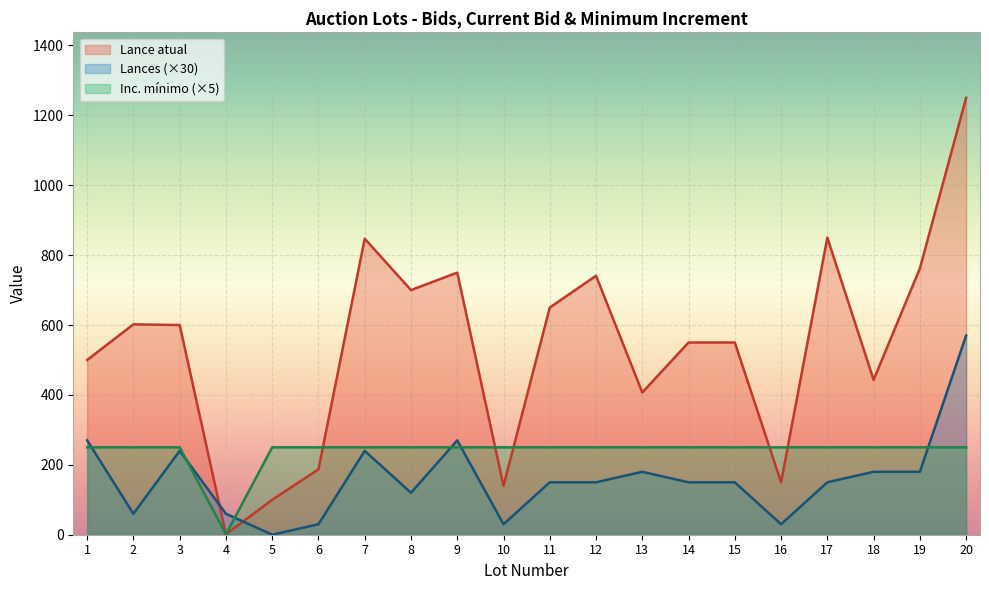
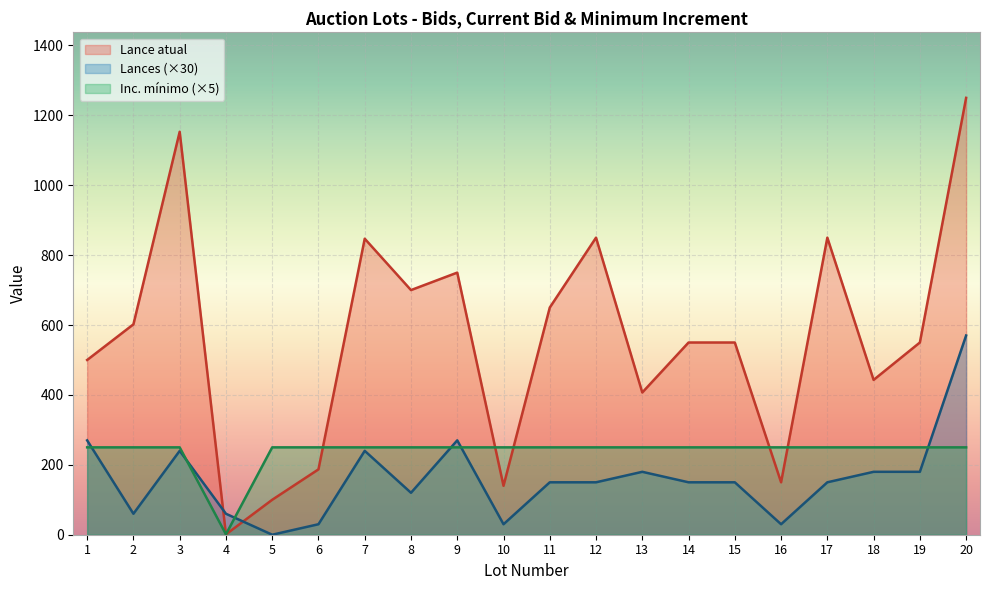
  {
    "Lance atual": {
      "1": 500,
      "2": 600,
-     "3": 600,
+     "3": 1150,
      "5": 100,
      "6": 190,
      "7": 850,
      "8": 700,
      "9": 750,
      "10": 140,
      "11": 650,
-     "12": 740,
+     "12": 850,
      "13": 410,
      "14": 550,
      "15": 550,
      "16": 150,
      "17": 850,
      "18": 440,
-     "19": 760,
+     "19": 550,
      "20": 1250
    }
  }
